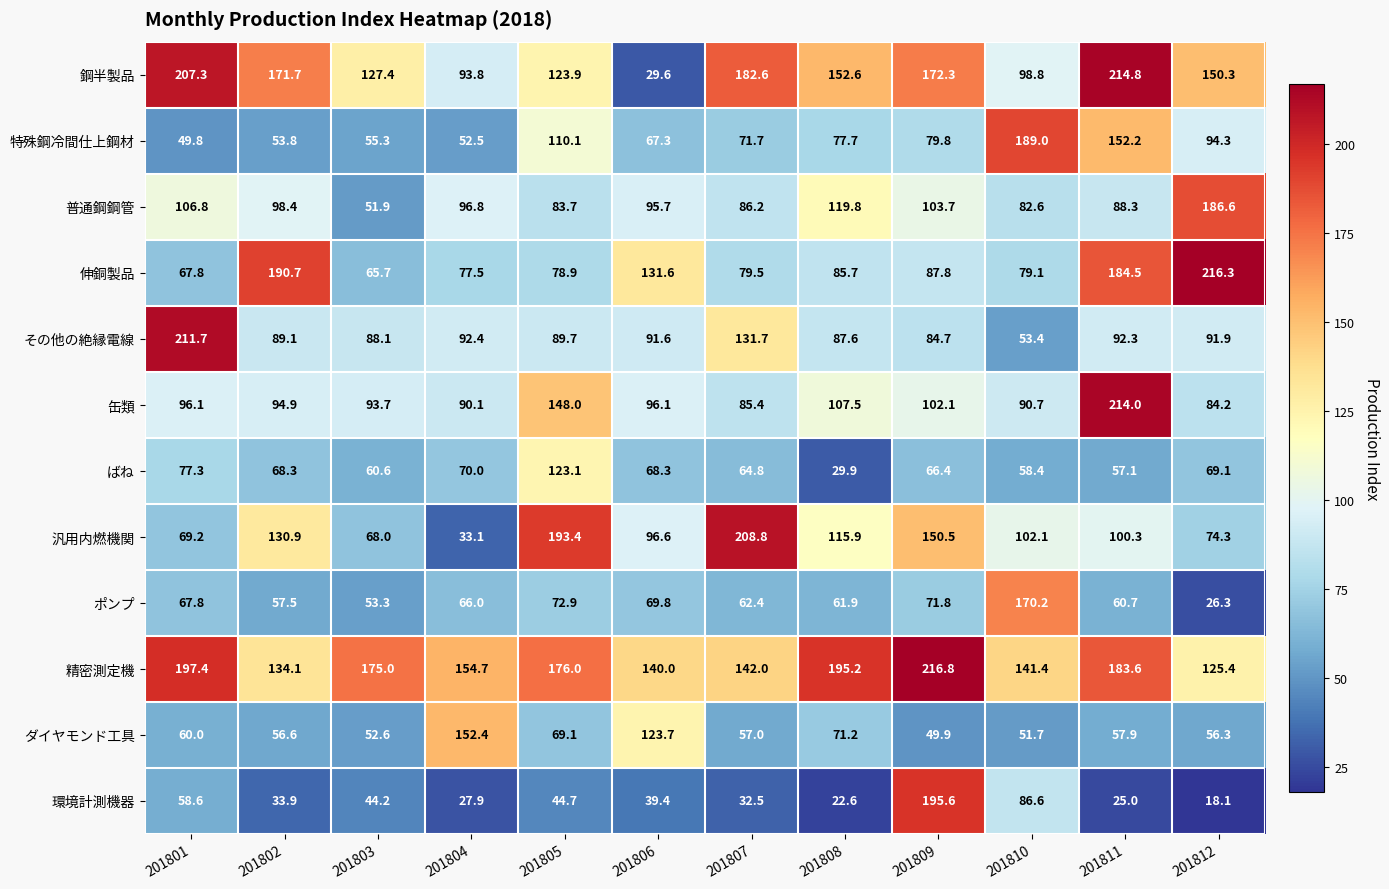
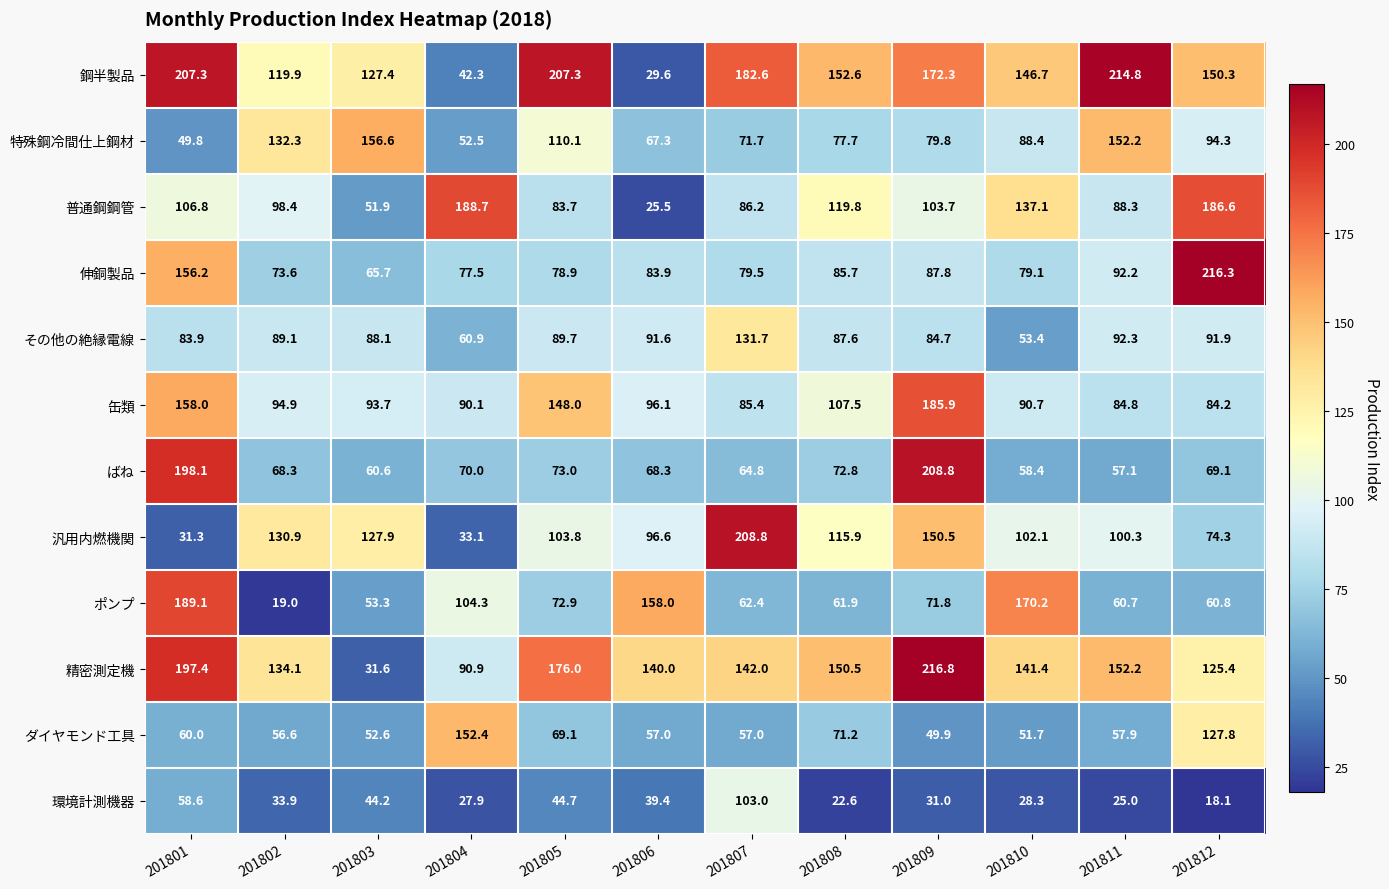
  {
    "鋼半製品": {
      "201801": 207.3,
-     "201802": 171.7,
+     "201802": 119.9,
      "201803": 127.4,
-     "201804": 93.8,
-     "201805": 123.9,
+     "201804": 42.3,
+     "201805": 207.3,
      "201806": 29.6,
      "201807": 182.6,
      "201808": 152.6,
      "201809": 172.3,
-     "201810": 98.8,
+     "201810": 146.7,
      "201811": 214.8,
      "201812": 150.3
    },
    "特殊鋼冷間仕上鋼材": {
      "201801": 49.8,
-     "201802": 53.8,
-     "201803": 55.3,
+     "201802": 132.3,
+     "201803": 156.6,
      "201804": 52.5,
      "201805": 110.1,
      "201806": 67.3,
      "201807": 71.7,
      "201808": 77.7,
      "201809": 79.8,
-     "201810": 189.0,
+     "201810": 88.4,
      "201811": 152.2,
      "201812": 94.3
    },
    "普通鋼鋼管": {
      "201801": 106.8,
      "201802": 98.4,
      "201803": 51.9,
-     "201804": 96.8,
+     "201804": 188.7,
      "201805": 83.7,
-     "201806": 95.7,
+     "201806": 25.5,
      "201807": 86.2,
      "201808": 119.8,
      "201809": 103.7,
-     "201810": 82.6,
+     "201810": 137.1,
      "201811": 88.3,
      "201812": 186.6
    },
    "伸銅製品": {
-     "201801": 67.8,
-     "201802": 190.7,
+     "201801": 156.2,
+     "201802": 73.6,
      "201803": 65.7,
      "201804": 77.5,
      "201805": 78.9,
-     "201806": 131.6,
+     "201806": 83.9,
      "201807": 79.5,
      "201808": 85.7,
      "201809": 87.8,
      "201810": 79.1,
-     "201811": 184.5,
+     "201811": 92.2,
      "201812": 216.3
    },
    "その他の絶縁電線": {
-     "201801": 211.7,
+     "201801": 83.9,
      "201802": 89.1,
      "201803": 88.1,
-     "201804": 92.4,
+     "201804": 60.9,
      "201805": 89.7,
      "201806": 91.6,
      "201807": 131.7,
      "201808": 87.6,
      "201809": 84.7,
      "201810": 53.4,
      "201811": 92.3,
      "201812": 91.9
    },
    "缶類": {
-     "201801": 96.1,
+     "201801": 158.0,
      "201802": 94.9,
      "201803": 93.7,
      "201804": 90.1,
      "201805": 148.0,
      "201806": 96.1,
      "201807": 85.4,
      "201808": 107.5,
-     "201809": 102.1,
+     "201809": 185.9,
      "201810": 90.7,
-     "201811": 214.0,
+     "201811": 84.8,
      "201812": 84.2
    },
    "ばね": {
-     "201801": 77.3,
+     "201801": 198.1,
      "201802": 68.3,
      "201803": 60.6,
      "201804": 70.0,
-     "201805": 123.1,
+     "201805": 73.0,
      "201806": 68.3,
      "201807": 64.8,
-     "201808": 29.9,
-     "201809": 66.4,
+     "201808": 72.8,
+     "201809": 208.8,
      "201810": 58.4,
      "201811": 57.1,
      "201812": 69.1
    },
    "汎用内燃機関": {
-     "201801": 69.2,
+     "201801": 31.3,
      "201802": 130.9,
-     "201803": 68.0,
+     "201803": 127.9,
      "201804": 33.1,
-     "201805": 193.4,
+     "201805": 103.8,
      "201806": 96.6,
      "201807": 208.8,
      "201808": 115.9,
      "201809": 150.5,
      "201810": 102.1,
      "201811": 100.3,
      "201812": 74.3
    },
    "ポンプ": {
-     "201801": 67.8,
-     "201802": 57.5,
+     "201801": 189.1,
+     "201802": 19.0,
      "201803": 53.3,
-     "201804": 66.0,
+     "201804": 104.3,
      "201805": 72.9,
-     "201806": 69.8,
+     "201806": 158.0,
      "201807": 62.4,
      "201808": 61.9,
      "201809": 71.8,
      "201810": 170.2,
      "201811": 60.7,
-     "201812": 26.3
+     "201812": 60.8
    },
    "精密測定機": {
      "201801": 197.4,
      "201802": 134.1,
-     "201803": 175.0,
-     "201804": 154.7,
+     "201803": 31.6,
+     "201804": 90.9,
      "201805": 176.0,
      "201806": 140.0,
      "201807": 142.0,
-     "201808": 195.2,
+     "201808": 150.5,
      "201809": 216.8,
      "201810": 141.4,
-     "201811": 183.6,
+     "201811": 152.2,
      "201812": 125.4
    },
    "ダイヤモンド工具": {
      "201801": 60.0,
      "201802": 56.6,
      "201803": 52.6,
      "201804": 152.4,
      "201805": 69.1,
-     "201806": 123.7,
+     "201806": 57.0,
      "201807": 57.0,
      "201808": 71.2,
      "201809": 49.9,
      "201810": 51.7,
      "201811": 57.9,
-     "201812": 56.3
+     "201812": 127.8
    },
    "環境計測機器": {
      "201801": 58.6,
      "201802": 33.9,
      "201803": 44.2,
      "201804": 27.9,
      "201805": 44.7,
      "201806": 39.4,
-     "201807": 32.5,
+     "201807": 103.0,
      "201808": 22.6,
-     "201809": 195.6,
-     "201810": 86.6,
+     "201809": 31.0,
+     "201810": 28.3,
      "201811": 25.0,
      "201812": 18.1
    }
  }
